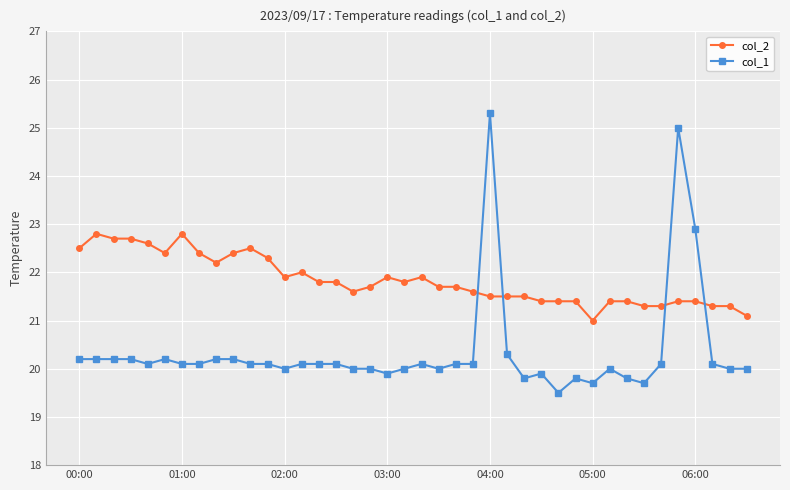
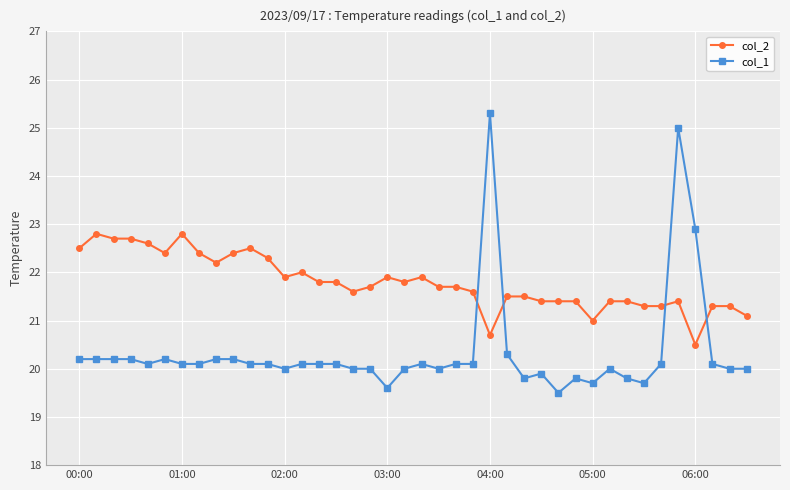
  {
    "col_2": {
      "00:00": 22.5,
      "01:00": 22.8,
      "02:00": 21.9,
      "03:00": 21.9,
-     "04:00": 21.5,
+     "04:00": 20.7,
      "05:00": 21.0,
-     "06:00": 21.4
+     "06:00": 20.5
    },
    "col_1": {
      "00:00": 20.2,
      "01:00": 20.1,
      "02:00": 20.0,
-     "03:00": 19.9,
+     "03:00": 19.6,
      "04:00": 25.3,
      "05:00": 19.7,
      "06:00": 22.9
    }
  }
